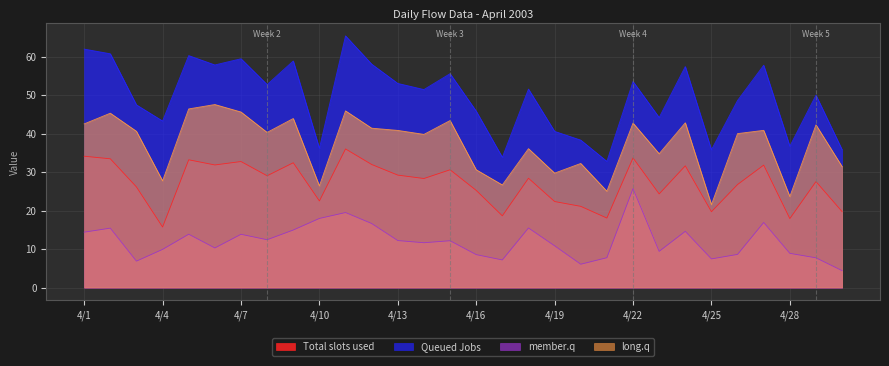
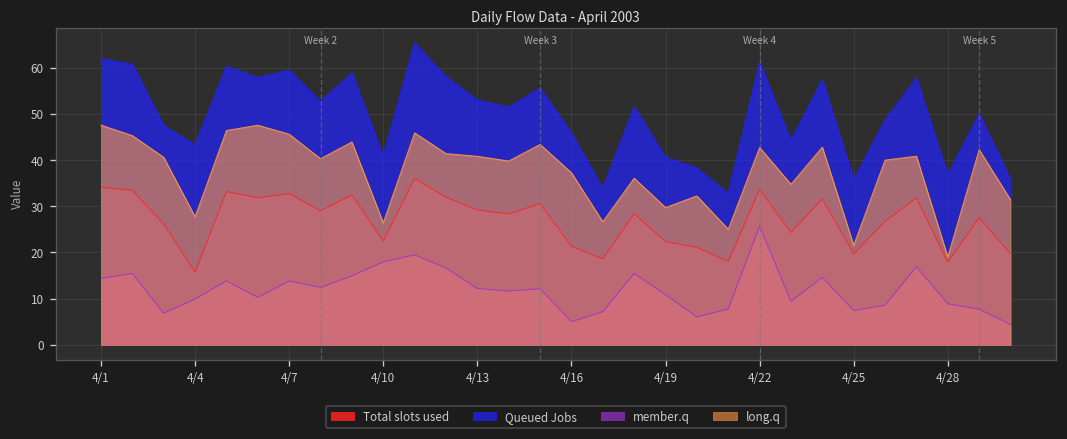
  {
    "Total slots used": {
      "4/1": 34,
      "4/4": 16,
      "4/7": 33,
      "4/10": 22,
      "4/13": 29,
-     "4/16": 25,
+     "4/16": 21,
      "4/19": 22,
      "4/22": 34,
      "4/25": 20,
      "4/28": 18
    },
    "Queued Jobs": {
      "4/1": 62,
      "4/4": 43,
-     "4/10": 36,
+     "4/10": 41,
      "4/13": 53,
      "4/16": 46,
      "4/19": 41,
-     "4/22": 54,
+     "4/22": 61,
      "4/25": 36,
      "4/28": 37
    },
    "member.q": {
      "4/1": 14,
      "4/4": 10,
      "4/7": 14,
      "4/10": 18,
      "4/13": 12,
-     "4/16": 9,
+     "4/16": 5,
      "4/19": 11,
      "4/22": 26,
      "4/25": 7,
      "4/28": 9
    },
    "long.q": {
-     "4/1": 43,
+     "4/1": 48,
      "4/4": 28,
      "4/7": 46,
      "4/10": 26,
      "4/13": 41,
-     "4/16": 31,
+     "4/16": 37,
      "4/19": 30,
      "4/22": 43,
      "4/25": 22,
-     "4/28": 24
+     "4/28": 19
    }
  }
